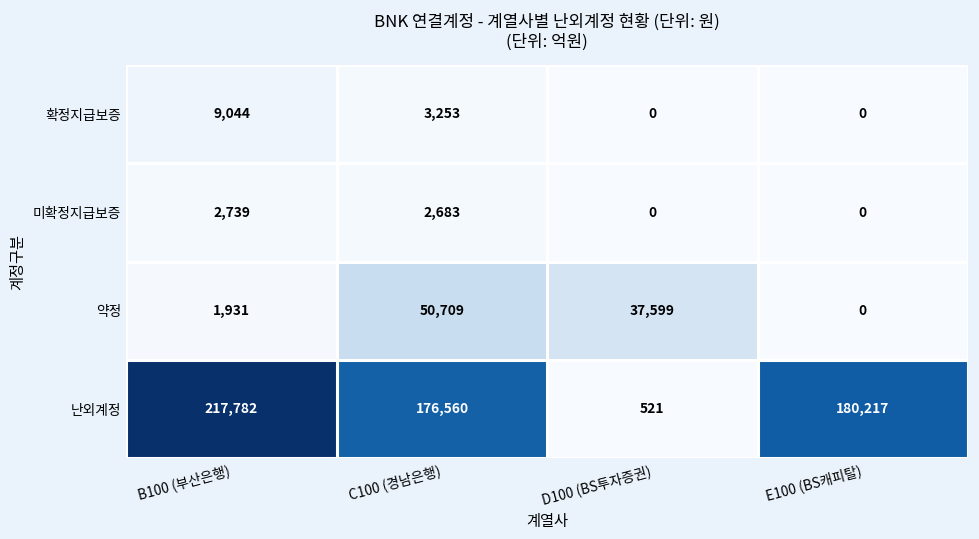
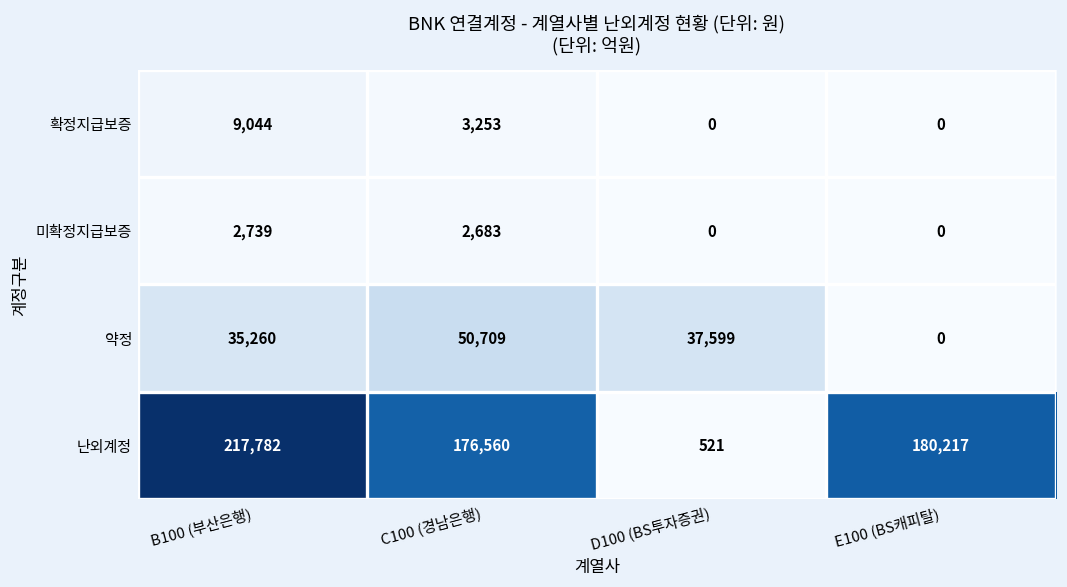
  {
    "확정지급보증": {
      "B100 (부산은행)": "9,044",
      "C100 (경남은행)": "3,253",
      "D100 (BS투자증권)": "0",
      "E100 (BS캐피탈)": "0"
    },
    "미확정지급보증": {
      "B100 (부산은행)": "2,739",
      "C100 (경남은행)": "2,683",
      "D100 (BS투자증권)": "0",
      "E100 (BS캐피탈)": "0"
    },
    "약정": {
-     "B100 (부산은행)": "1,931",
+     "B100 (부산은행)": "35,260",
      "C100 (경남은행)": "50,709",
      "D100 (BS투자증권)": "37,599",
      "E100 (BS캐피탈)": "0"
    },
    "난외계정": {
      "B100 (부산은행)": "217,782",
      "C100 (경남은행)": "176,560",
      "D100 (BS투자증권)": "521",
      "E100 (BS캐피탈)": "180,217"
    }
  }
